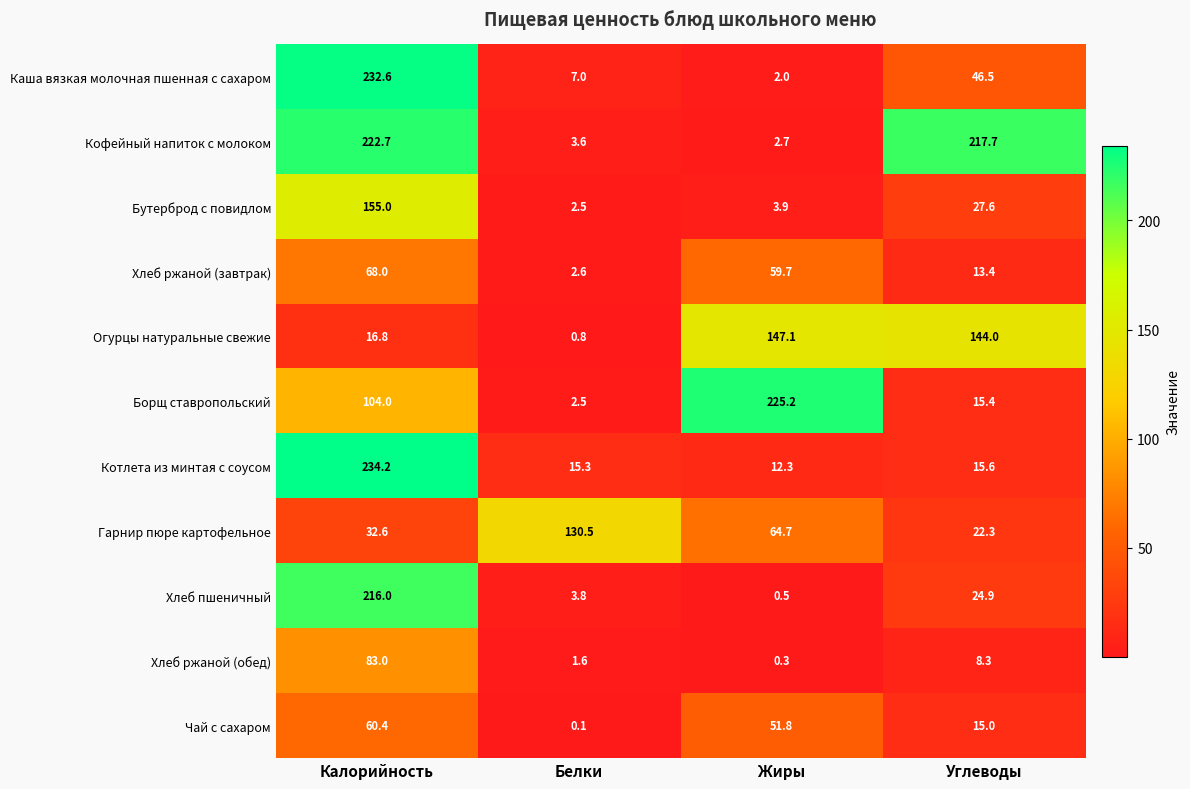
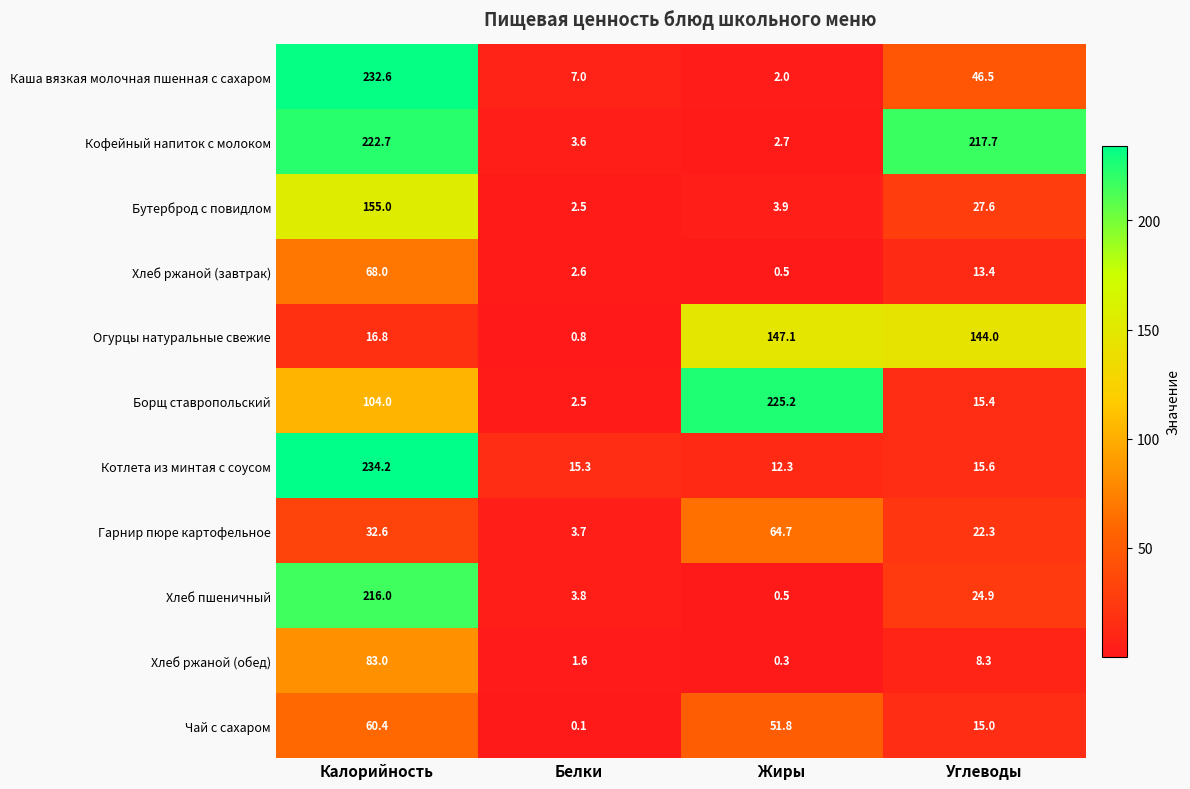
  {
    "Каша вязкая молочная пшенная с сахаром": {
      "Калорийность": 232.6,
      "Белки": 7.0,
      "Жиры": 2.0,
      "Углеводы": 46.5
    },
    "Кофейный напиток с молоком": {
      "Калорийность": 222.7,
      "Белки": 3.6,
      "Жиры": 2.7,
      "Углеводы": 217.7
    },
    "Бутерброд с повидлом": {
      "Калорийность": 155.0,
      "Белки": 2.5,
      "Жиры": 3.9,
      "Углеводы": 27.6
    },
    "Хлеб ржаной (завтрак)": {
      "Калорийность": 68.0,
      "Белки": 2.6,
-     "Жиры": 59.7,
+     "Жиры": 0.5,
      "Углеводы": 13.4
    },
    "Огурцы натуральные свежие": {
      "Калорийность": 16.8,
      "Белки": 0.8,
      "Жиры": 147.1,
      "Углеводы": 144.0
    },
    "Борщ ставропольский": {
      "Калорийность": 104.0,
      "Белки": 2.5,
      "Жиры": 225.2,
      "Углеводы": 15.4
    },
    "Котлета из минтая с соусом": {
      "Калорийность": 234.2,
      "Белки": 15.3,
      "Жиры": 12.3,
      "Углеводы": 15.6
    },
    "Гарнир пюре картофельное": {
      "Калорийность": 32.6,
-     "Белки": 130.5,
+     "Белки": 3.7,
      "Жиры": 64.7,
      "Углеводы": 22.3
    },
    "Хлеб пшеничный": {
      "Калорийность": 216.0,
      "Белки": 3.8,
      "Жиры": 0.5,
      "Углеводы": 24.9
    },
    "Хлеб ржаной (обед)": {
      "Калорийность": 83.0,
      "Белки": 1.6,
      "Жиры": 0.3,
      "Углеводы": 8.3
    },
    "Чай с сахаром": {
      "Калорийность": 60.4,
      "Белки": 0.1,
      "Жиры": 51.8,
      "Углеводы": 15.0
    }
  }
